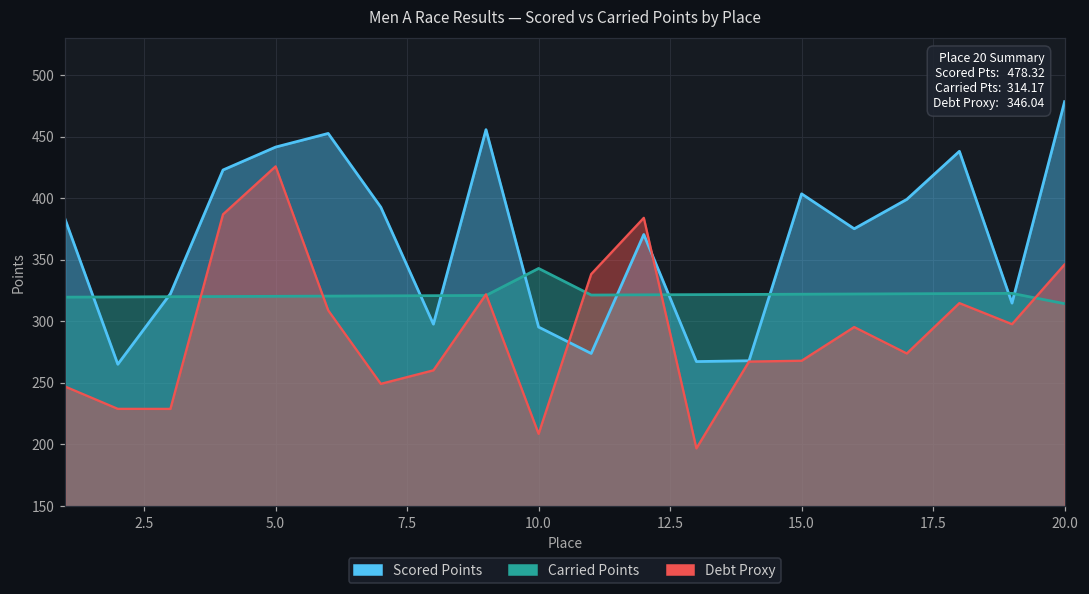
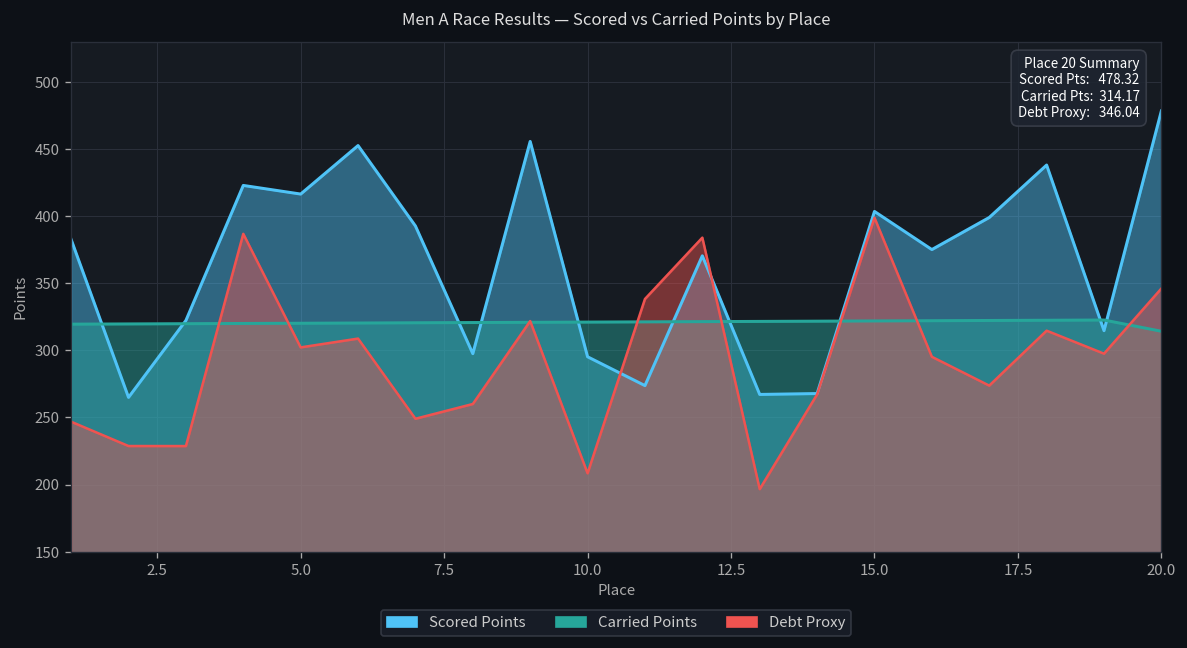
  {
    "Scored Points": {
-     "5.0": 441,
+     "5.0": 416,
      "10.0": 295,
      "15.0": 403
    },
    "Carried Points": {
      "5.0": 320,
-     "10.0": 343,
+     "10.0": 321,
      "15.0": 322,
      "20.0": 314
    },
    "Debt Proxy": {
-     "5.0": 426,
+     "5.0": 302,
      "10.0": 208,
-     "15.0": 268,
+     "15.0": 399,
      "20.0": 346
    }
  }
